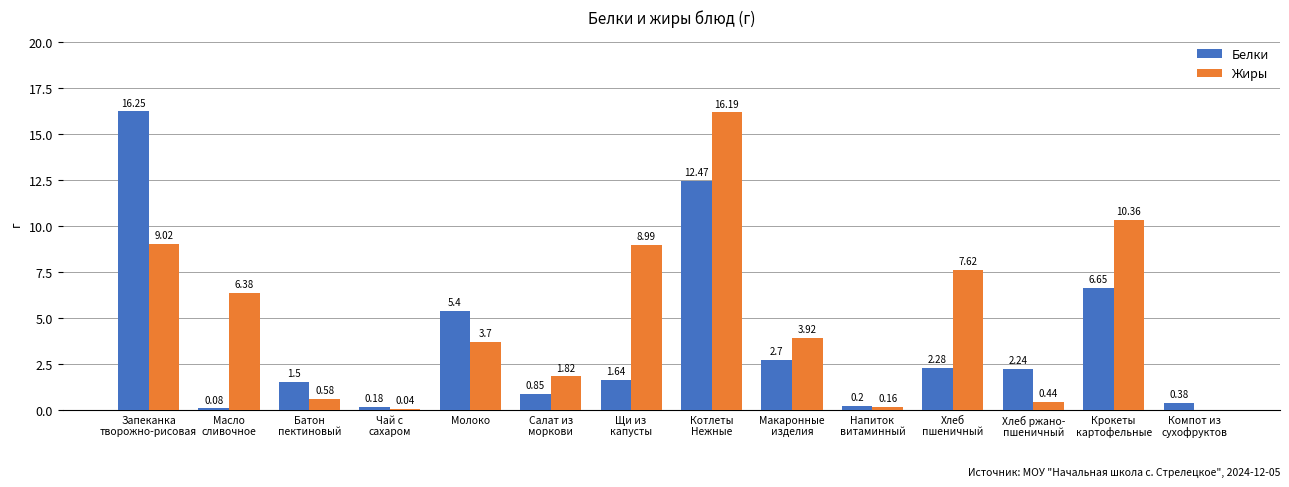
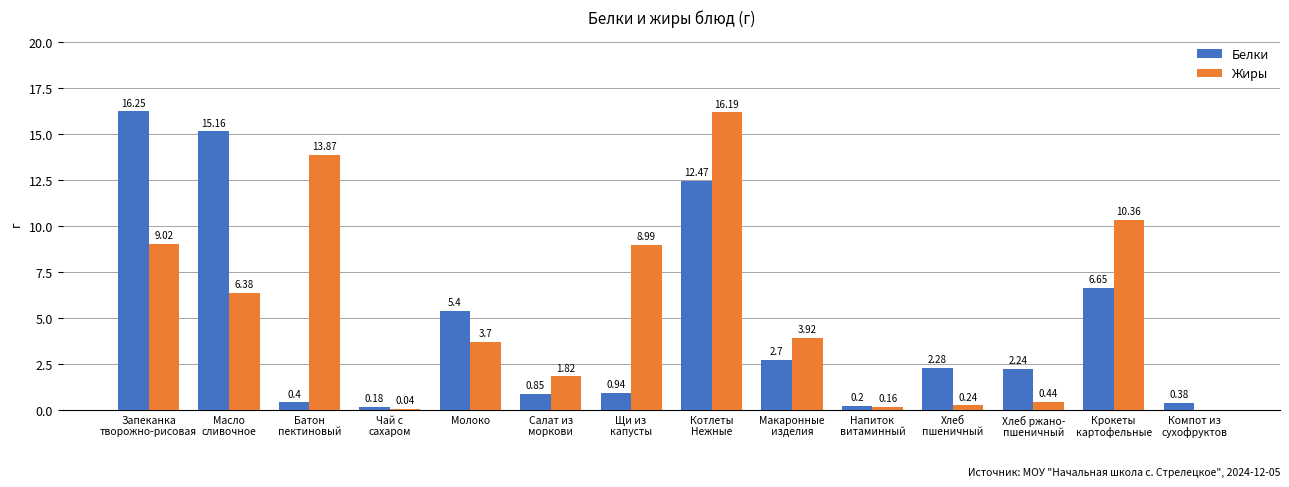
  {
    "Белки": {
      "Запеканка творожно-рисовая": 16.25,
-     "Масло сливочное": 0.08,
-     "Батон пектиновый": 1.5,
+     "Масло сливочное": 15.16,
+     "Батон пектиновый": 0.4,
      "Чай с сахаром": 0.18,
      "Молоко": 5.4,
      "Салат из моркови": 0.85,
-     "Щи из капусты": 1.64,
+     "Щи из капусты": 0.94,
      "Котлеты Нежные": 12.47,
      "Макаронные изделия": 2.7,
      "Напиток витаминный": 0.2,
      "Хлеб пшеничный": 2.28,
      "Хлеб ржано- пшеничный": 2.24,
      "Крокеты картофельные": 6.65,
      "Компот из сухофруктов": 0.38
    },
    "Жиры": {
      "Запеканка творожно-рисовая": 9.02,
      "Масло сливочное": 6.38,
-     "Батон пектиновый": 0.58,
+     "Батон пектиновый": 13.87,
      "Чай с сахаром": 0.04,
      "Молоко": 3.7,
      "Салат из моркови": 1.82,
      "Щи из капусты": 8.99,
      "Котлеты Нежные": 16.19,
      "Макаронные изделия": 3.92,
      "Напиток витаминный": 0.16,
-     "Хлеб пшеничный": 7.62,
+     "Хлеб пшеничный": 0.24,
      "Хлеб ржано- пшеничный": 0.44,
      "Крокеты картофельные": 10.36
    }
  }
